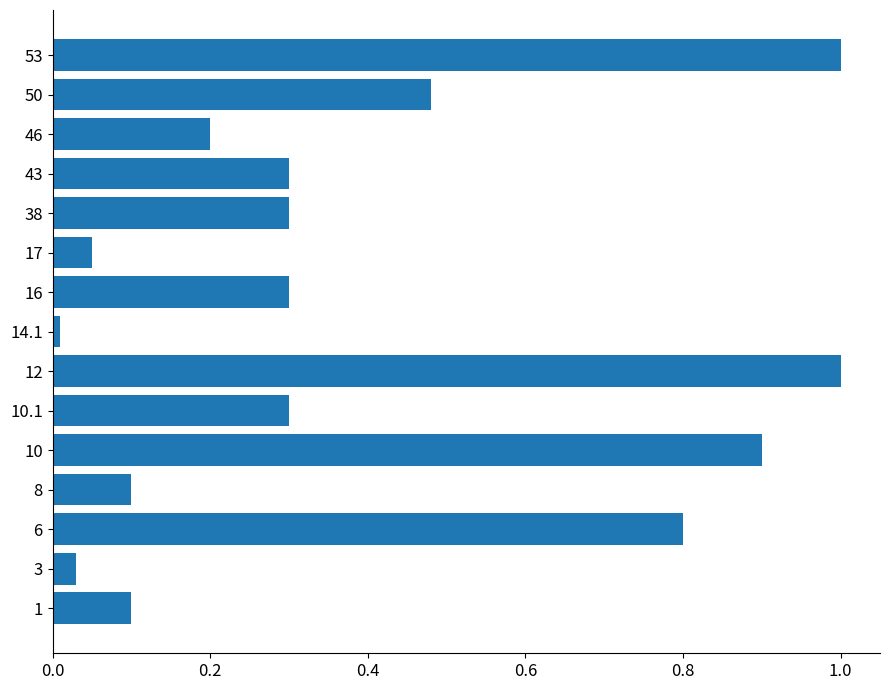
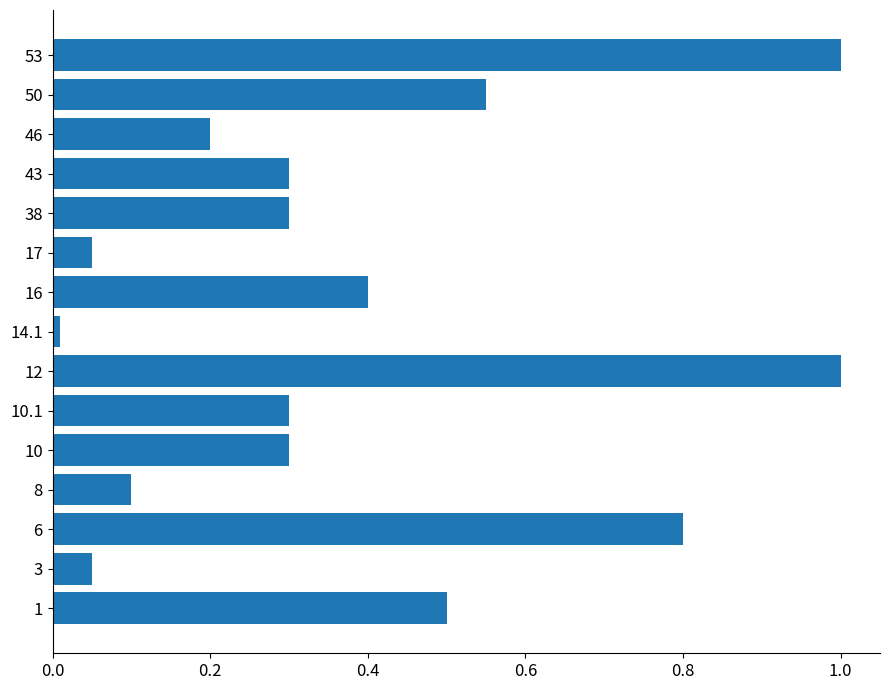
  {
    "53": 1.00,
-   "50": 0.48,
+   "50": 0.55,
    "46": 0.20,
    "43": 0.30,
    "38": 0.30,
    "17": 0.05,
-   "16": 0.3,
+   "16": 0.4,
    "14.1": 0.01,
    "12": 1.00,
    "10.1": 0.30,
-   "10": 0.9,
+   "10": 0.3,
    "8": 0.10,
    "6": 0.80,
-   "3": 0.03,
-   "1": 0.1
+   "3": 0.05,
+   "1": 0.5
  }
